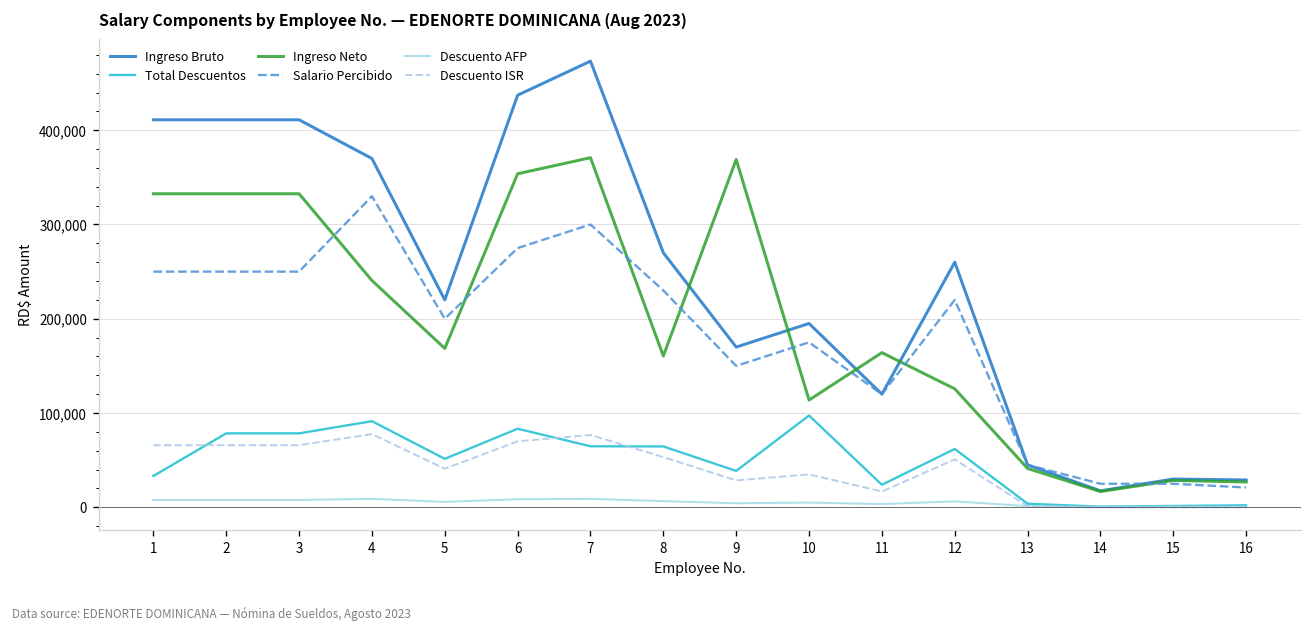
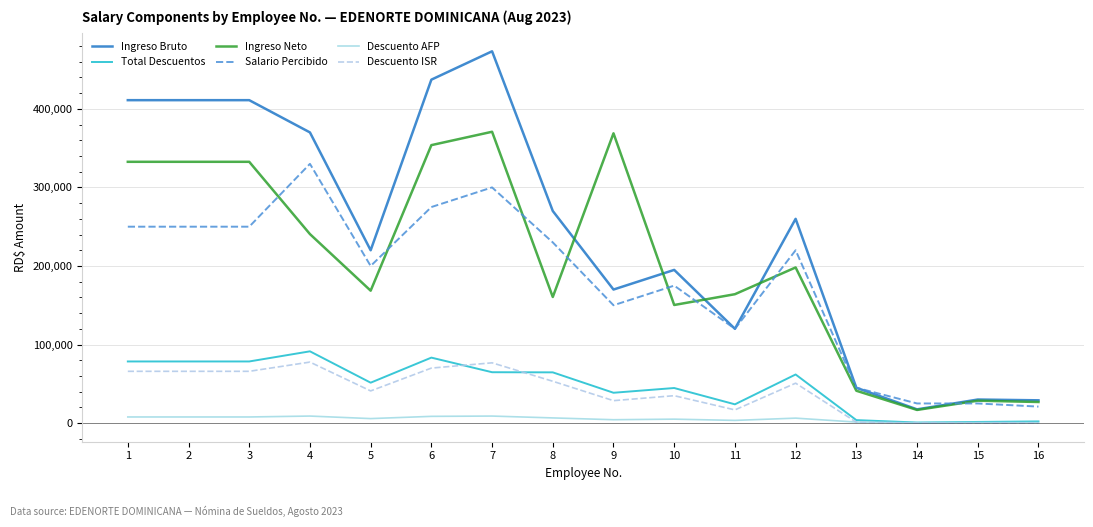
  {
    "Total Descuentos": {
-     "1": "30,000",
+     "1": "80,000",
      "2": "80,000",
      "3": "80,000",
      "4": "90,000",
      "5": "50,000",
      "6": "80,000",
      "7": "60,000",
      "8": "60,000",
      "9": "40,000",
-     "10": "100,000",
+     "10": "40,000",
      "11": "20,000",
      "12": "60,000"
    },
    "Ingreso Neto": {
      "1": "330,000",
      "2": "330,000",
      "3": "330,000",
      "4": "240,000",
      "5": "170,000",
      "6": "350,000",
      "7": "370,000",
      "8": "160,000",
      "9": "370,000",
-     "10": "110,000",
+     "10": "150,000",
      "11": "160,000",
-     "12": "130,000",
+     "12": "200,000",
      "13": "40,000"
    }
  }
